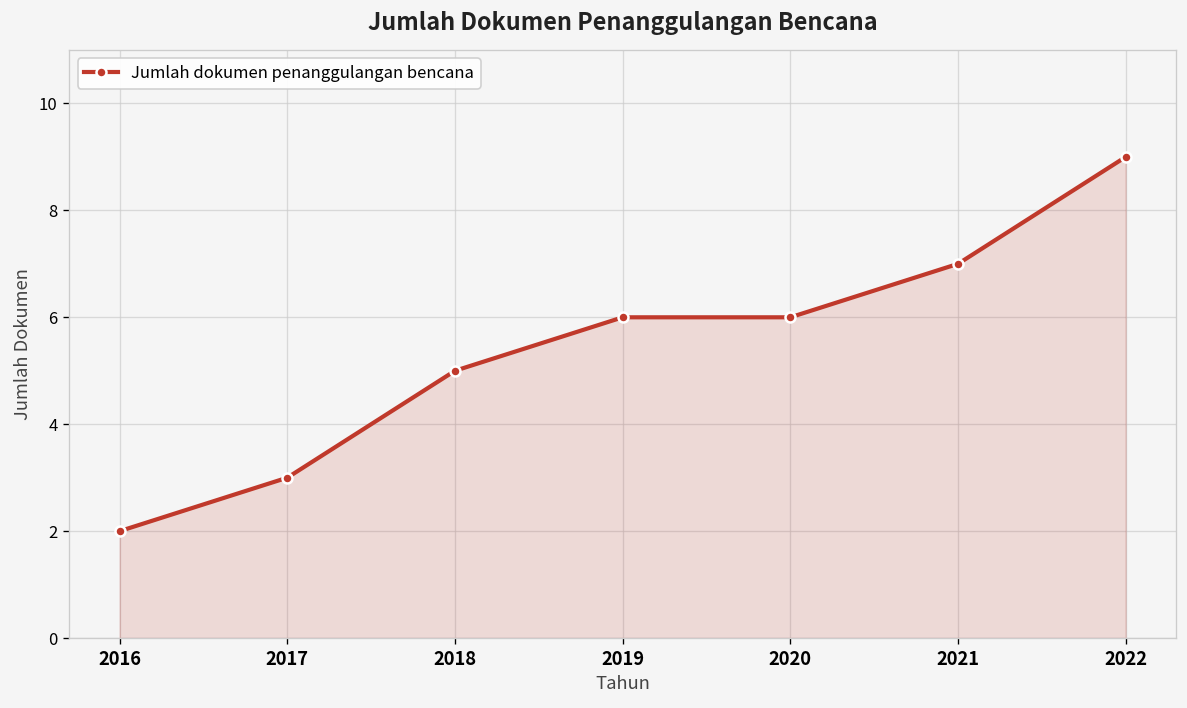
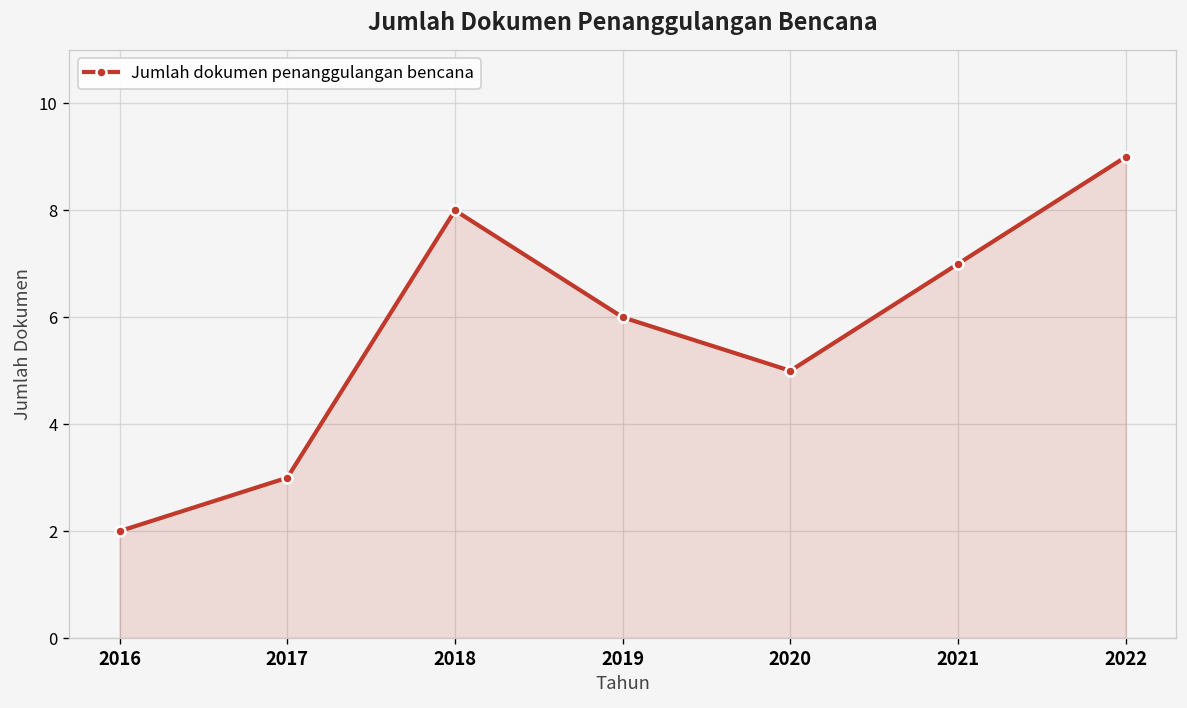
  {
    "2016": 2,
    "2017": 3,
-   "2018": 5,
+   "2018": 8,
    "2019": 6,
-   "2020": 6,
+   "2020": 5,
    "2021": 7,
    "2022": 9
  }
